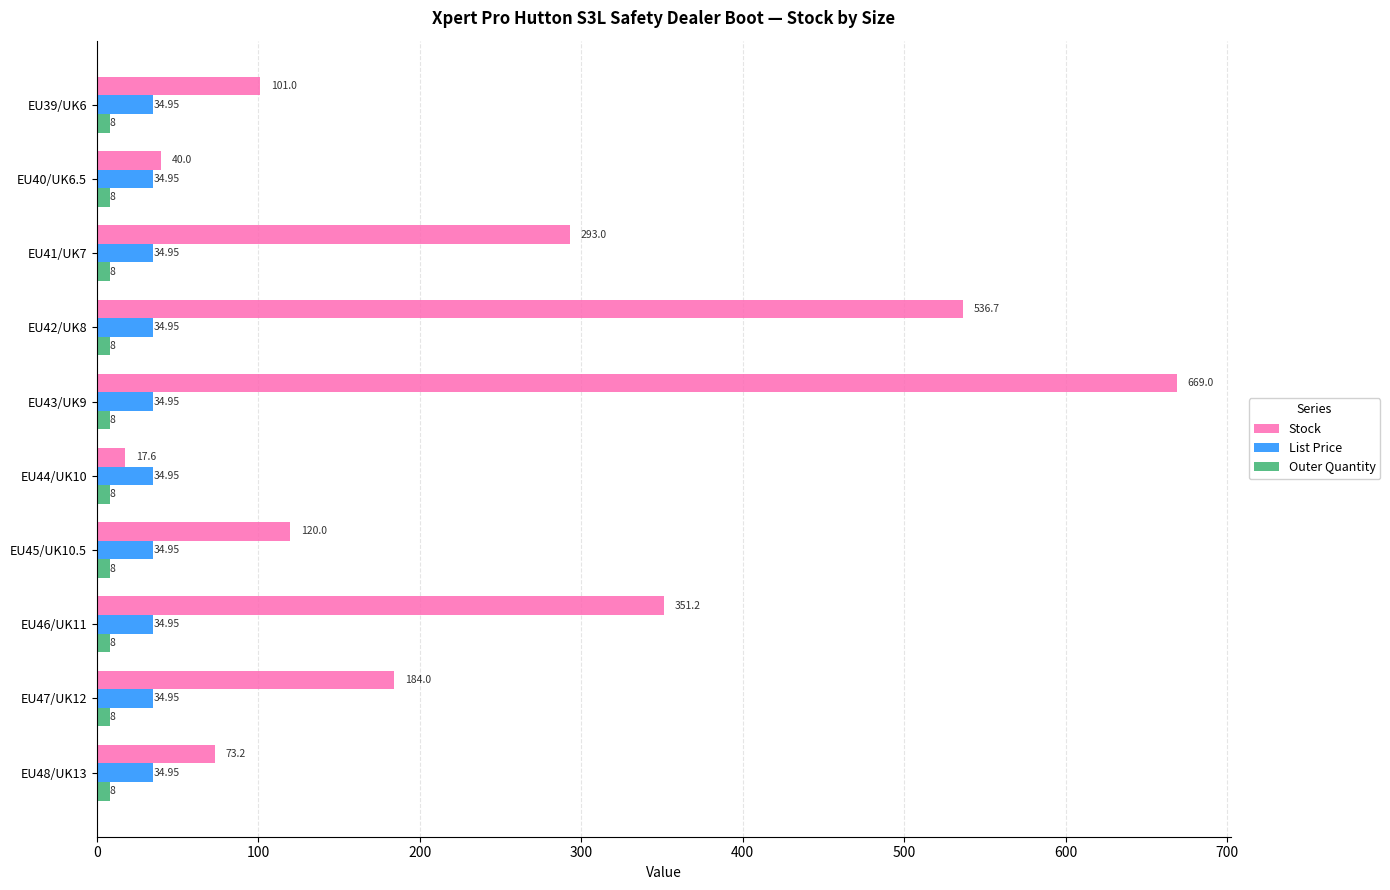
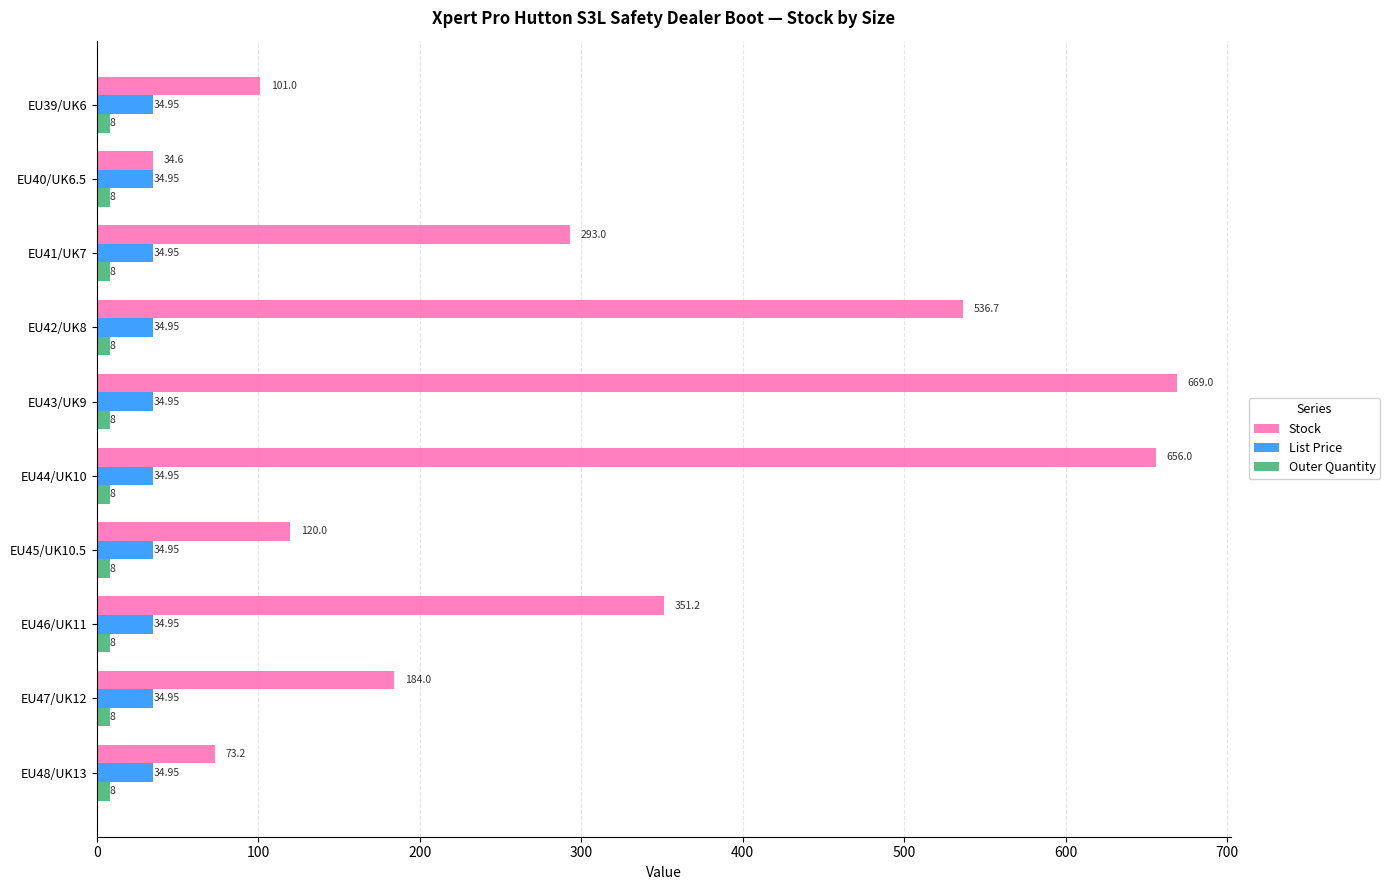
  {
    "Stock": {
      "EU39/UK6": 101.0,
-     "EU40/UK6.5": 40.0,
+     "EU40/UK6.5": 34.6,
      "EU41/UK7": 293.0,
      "EU42/UK8": 536.7,
      "EU43/UK9": 669.0,
-     "EU44/UK10": 17.6,
+     "EU44/UK10": 656.0,
      "EU45/UK10.5": 120.0,
      "EU46/UK11": 351.2,
      "EU47/UK12": 184.0,
      "EU48/UK13": 73.2
    },
    "List Price": {
      "EU39/UK6": 34.95,
      "EU40/UK6.5": 34.95,
      "EU41/UK7": 34.95,
      "EU42/UK8": 34.95,
      "EU43/UK9": 34.95,
      "EU44/UK10": 34.95,
      "EU45/UK10.5": 34.95,
      "EU46/UK11": 34.95,
      "EU47/UK12": 34.95,
      "EU48/UK13": 34.95
    },
    "Outer Quantity": {
      "EU39/UK6": 8,
      "EU40/UK6.5": 8,
      "EU41/UK7": 8,
      "EU42/UK8": 8,
      "EU43/UK9": 8,
      "EU44/UK10": 8,
      "EU45/UK10.5": 8,
      "EU46/UK11": 8,
      "EU47/UK12": 8,
      "EU48/UK13": 8
    }
  }
